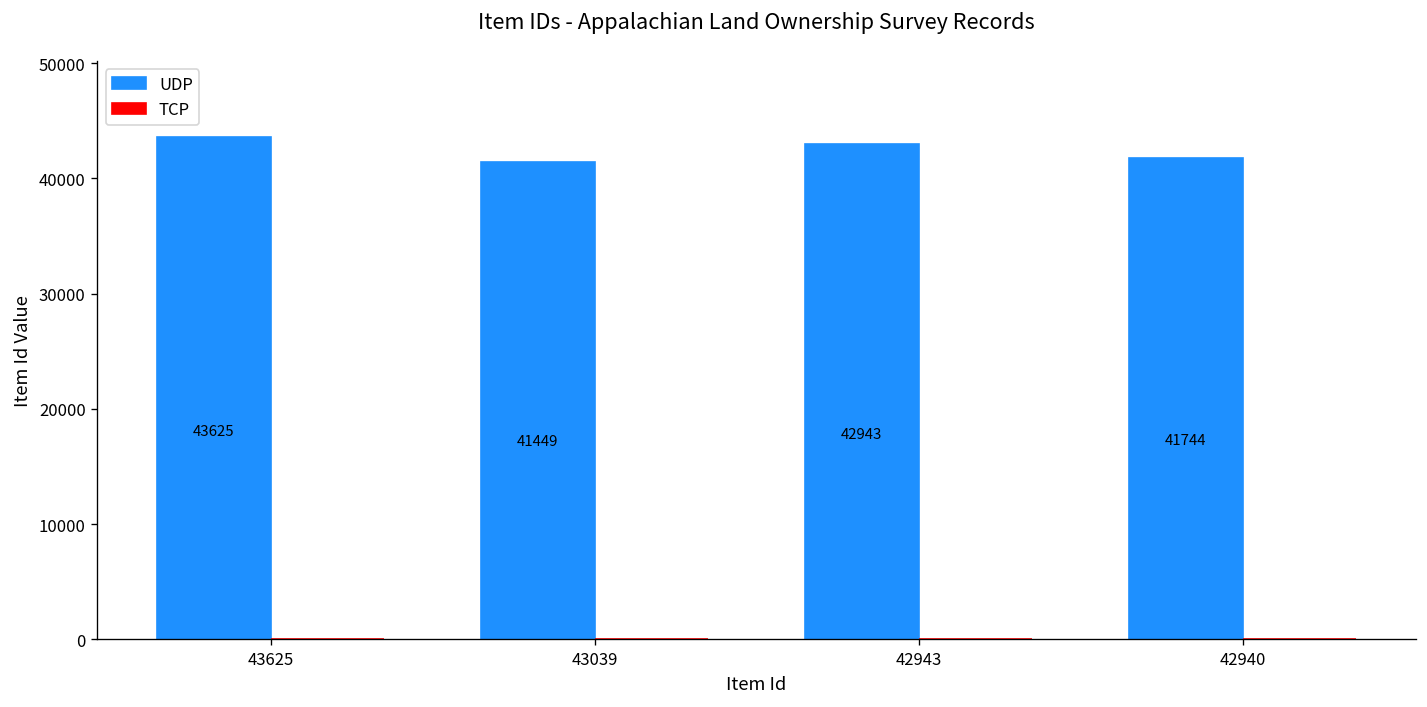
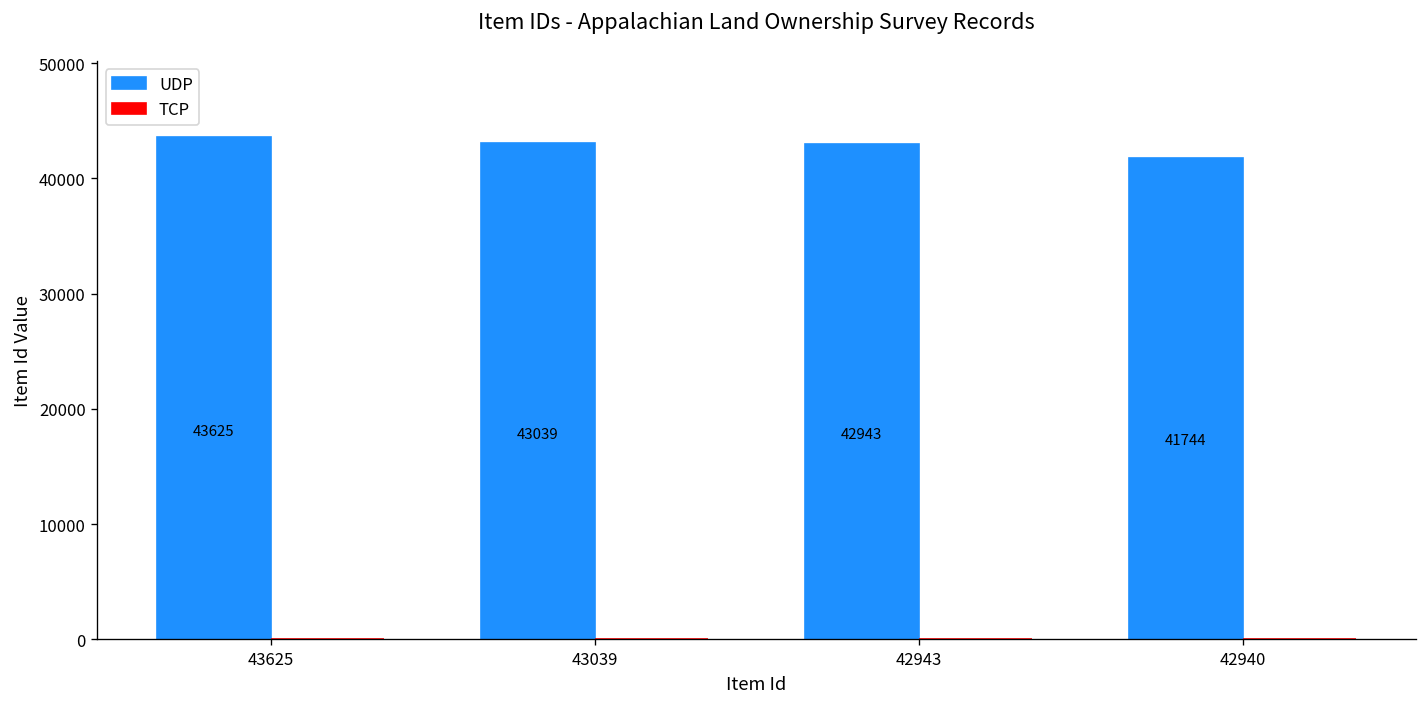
  {
    "UDP": {
      "43625": 43625,
-     "43039": 41449,
+     "43039": 43039,
      "42943": 42943,
      "42940": 41744
    },
    "TCP": {
      "43625": 0,
      "43039": 0,
      "42943": 0,
      "42940": 0
    }
  }
